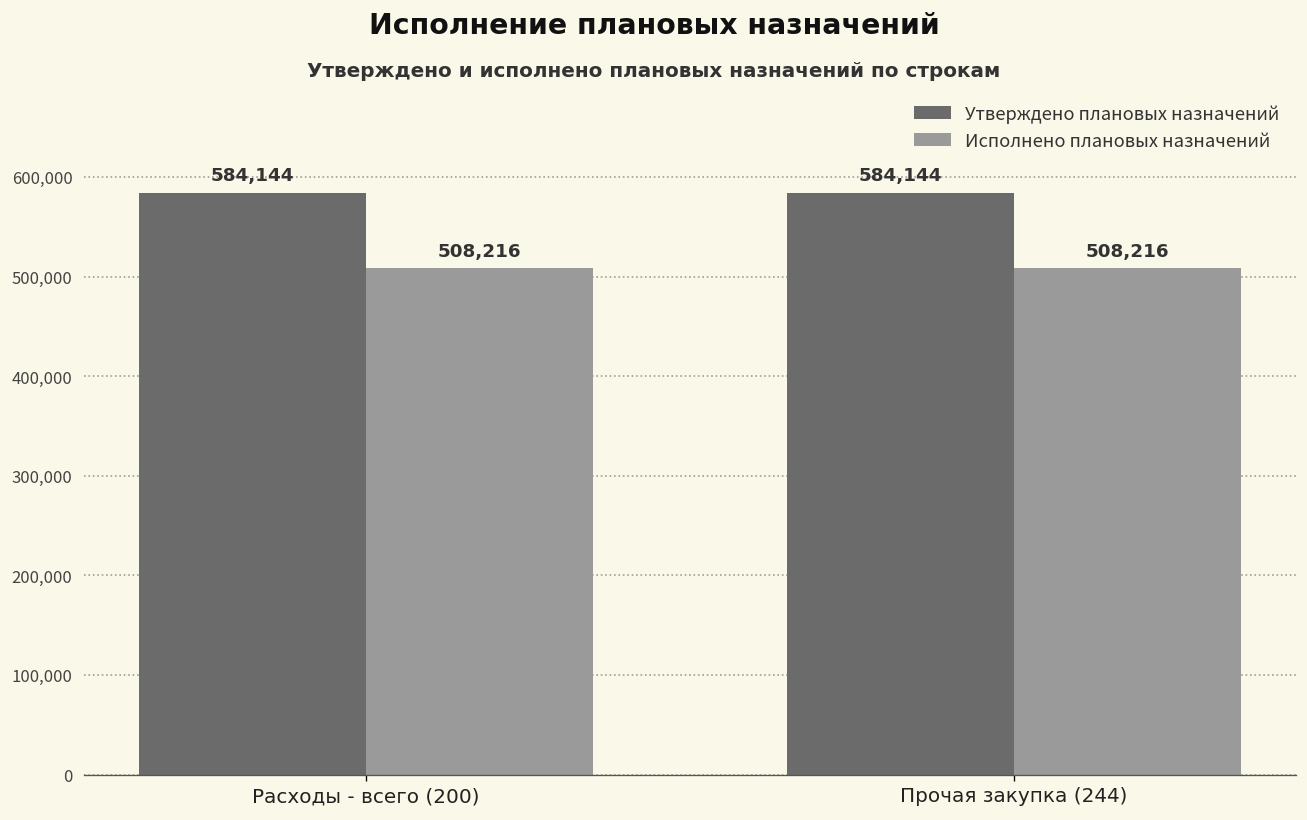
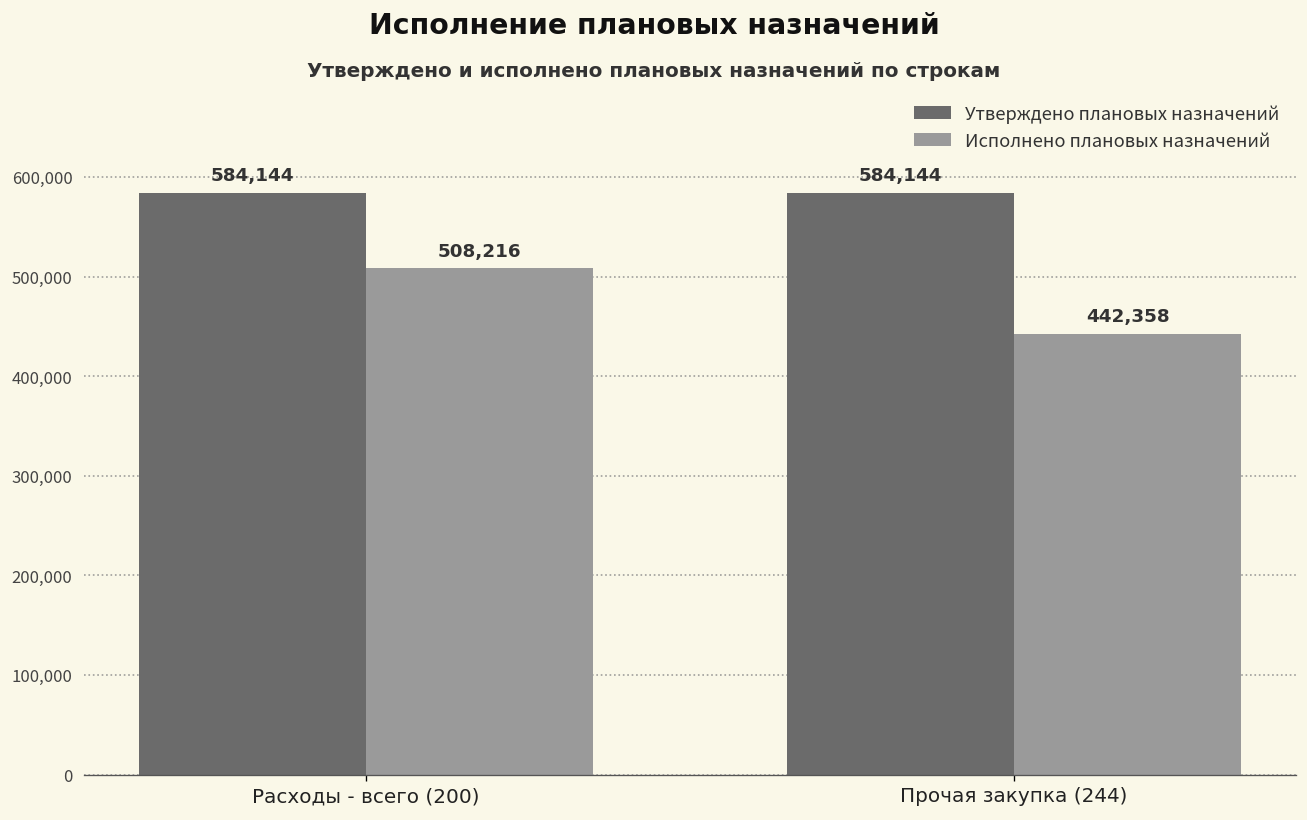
  {
    "Утверждено плановых назначений": {
      "Расходы - всего (200)": "584,144",
      "Прочая закупка (244)": "584,144"
    },
    "Исполнено плановых назначений": {
      "Расходы - всего (200)": "508,216",
-     "Прочая закупка (244)": "508,216"
+     "Прочая закупка (244)": "442,358"
    }
  }
